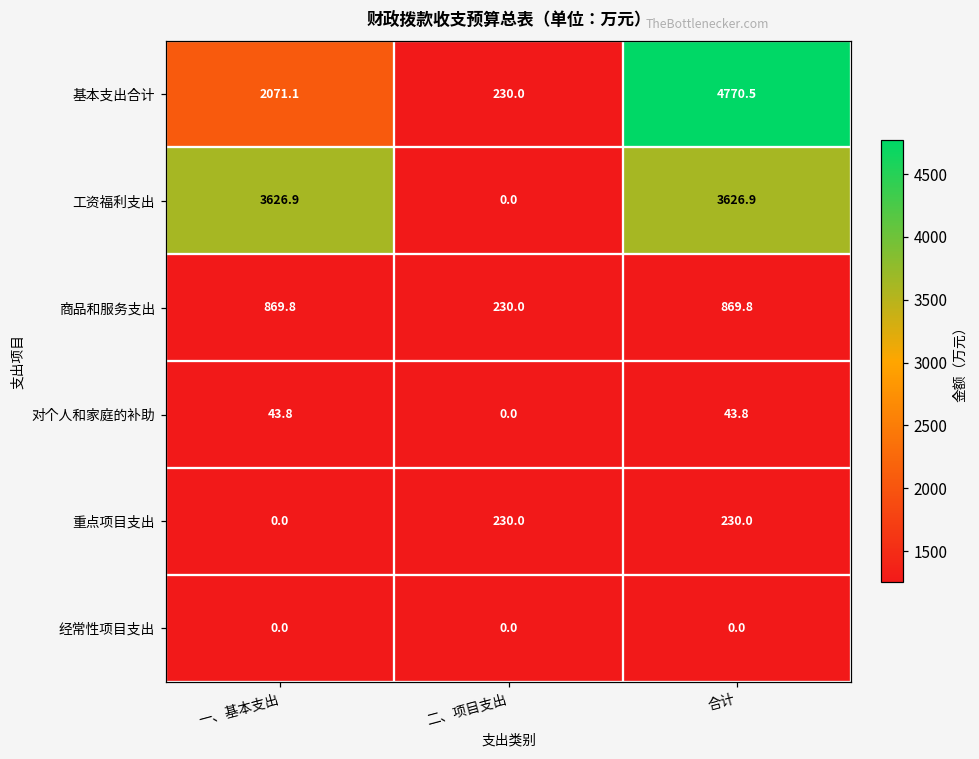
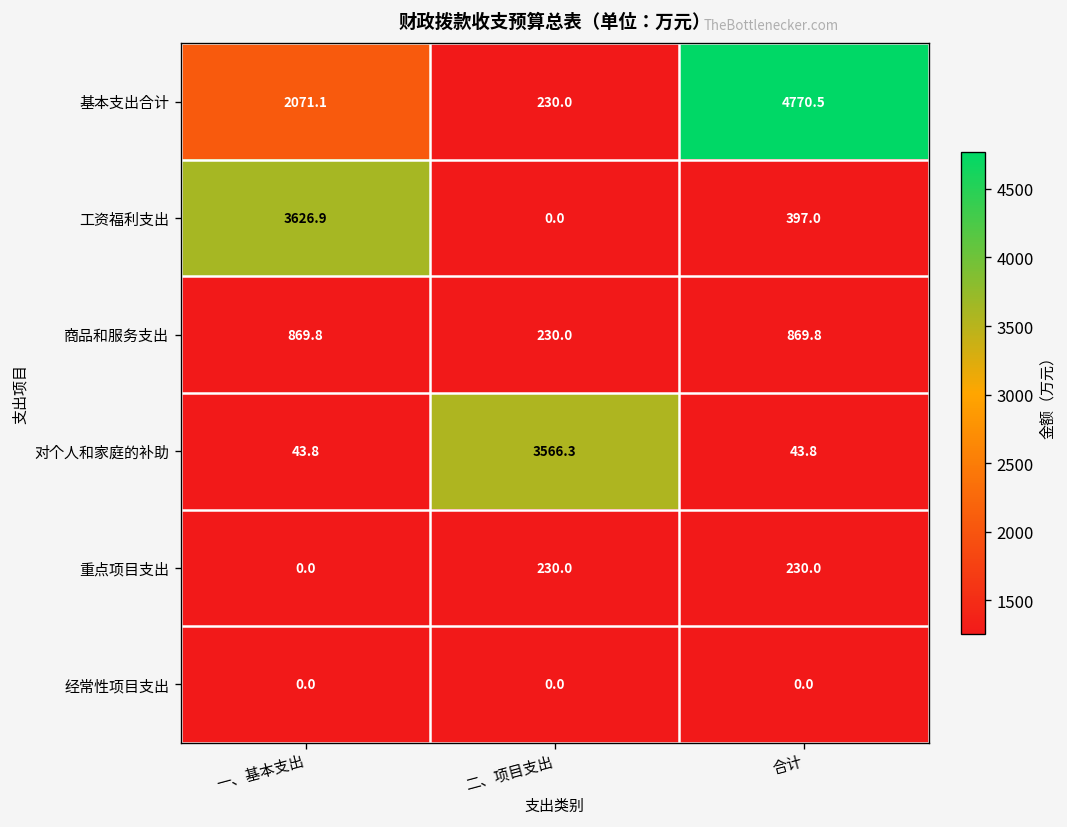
  {
    "基本支出合计": {
      "一、基本支出": 2071.1,
      "二、项目支出": 230.0,
      "合计": 4770.5
    },
    "工资福利支出": {
      "一、基本支出": 3626.9,
      "二、项目支出": 0.0,
-     "合计": 3626.9
+     "合计": 397.0
    },
    "商品和服务支出": {
      "一、基本支出": 869.8,
      "二、项目支出": 230.0,
      "合计": 869.8
    },
    "对个人和家庭的补助": {
      "一、基本支出": 43.8,
-     "二、项目支出": 0.0,
+     "二、项目支出": 3566.3,
      "合计": 43.8
    },
    "重点项目支出": {
      "一、基本支出": 0.0,
      "二、项目支出": 230.0,
      "合计": 230.0
    },
    "经常性项目支出": {
      "一、基本支出": 0.0,
      "二、项目支出": 0.0,
      "合计": 0.0
    }
  }
